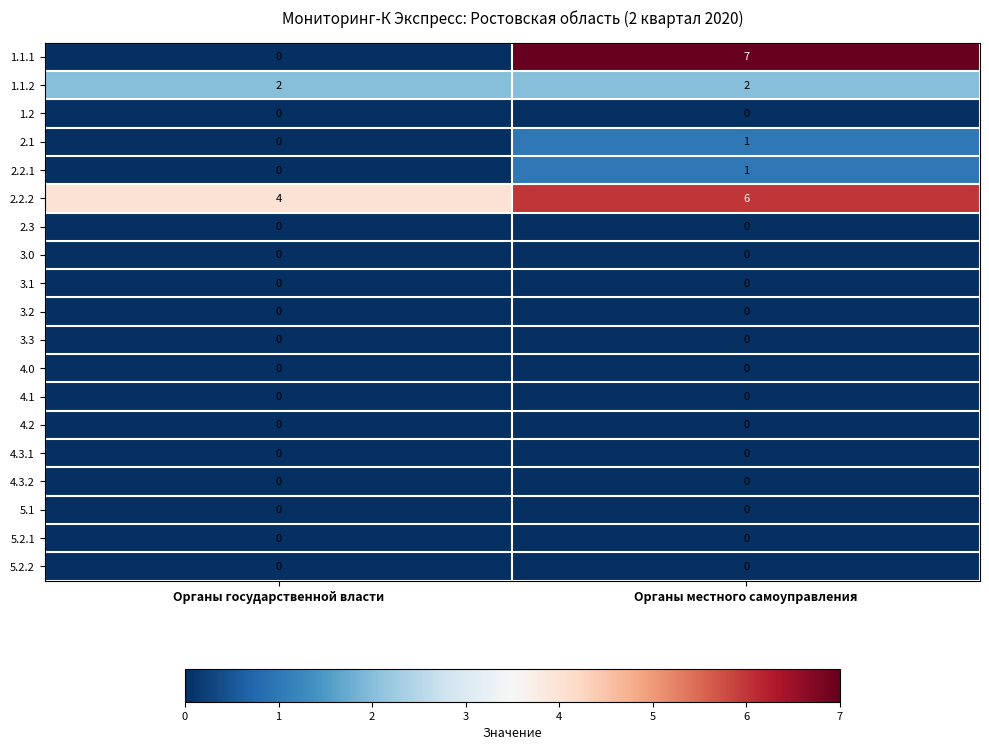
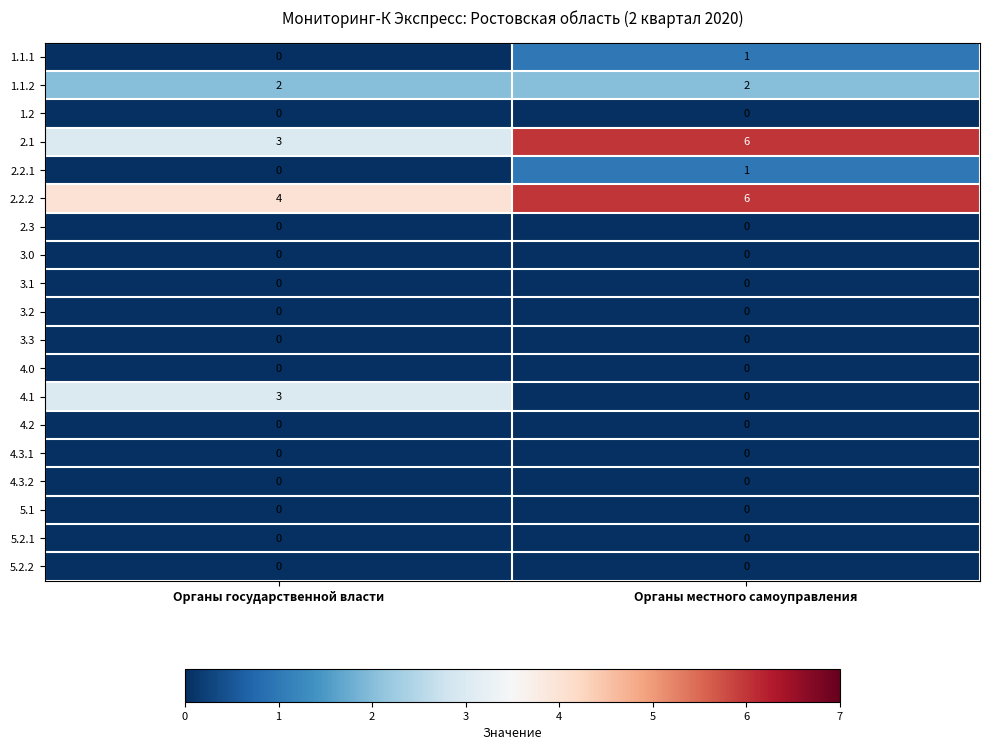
  {
    "1.1.1": {
      "Органы государственной власти": 0,
-     "Органы местного самоуправления": 7
+     "Органы местного самоуправления": 1
    },
    "1.1.2": {
      "Органы государственной власти": 2,
      "Органы местного самоуправления": 2
    },
    "1.2": {
      "Органы государственной власти": 0,
      "Органы местного самоуправления": 0
    },
    "2.1": {
-     "Органы государственной власти": 0,
-     "Органы местного самоуправления": 1
+     "Органы государственной власти": 3,
+     "Органы местного самоуправления": 6
    },
    "2.2.1": {
      "Органы государственной власти": 0,
      "Органы местного самоуправления": 1
    },
    "2.2.2": {
      "Органы государственной власти": 4,
      "Органы местного самоуправления": 6
    },
    "2.3": {
      "Органы государственной власти": 0,
      "Органы местного самоуправления": 0
    },
    "3.0": {
      "Органы государственной власти": 0,
      "Органы местного самоуправления": 0
    },
    "3.1": {
      "Органы государственной власти": 0,
      "Органы местного самоуправления": 0
    },
    "3.2": {
      "Органы государственной власти": 0,
      "Органы местного самоуправления": 0
    },
    "3.3": {
      "Органы государственной власти": 0,
      "Органы местного самоуправления": 0
    },
    "4.0": {
      "Органы государственной власти": 0,
      "Органы местного самоуправления": 0
    },
    "4.1": {
-     "Органы государственной власти": 0,
+     "Органы государственной власти": 3,
      "Органы местного самоуправления": 0
    },
    "4.2": {
      "Органы государственной власти": 0,
      "Органы местного самоуправления": 0
    },
    "4.3.1": {
      "Органы государственной власти": 0,
      "Органы местного самоуправления": 0
    },
    "4.3.2": {
      "Органы государственной власти": 0,
      "Органы местного самоуправления": 0
    },
    "5.1": {
      "Органы государственной власти": 0,
      "Органы местного самоуправления": 0
    },
    "5.2.1": {
      "Органы государственной власти": 0,
      "Органы местного самоуправления": 0
    },
    "5.2.2": {
      "Органы государственной власти": 0,
      "Органы местного самоуправления": 0
    }
  }
